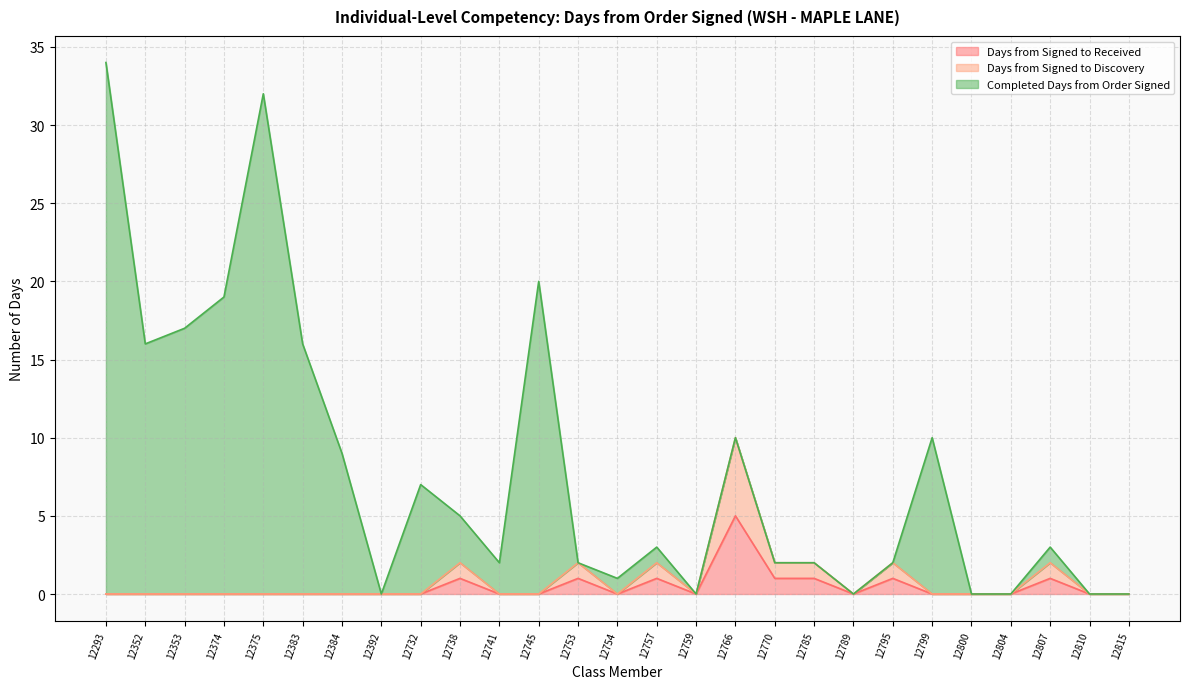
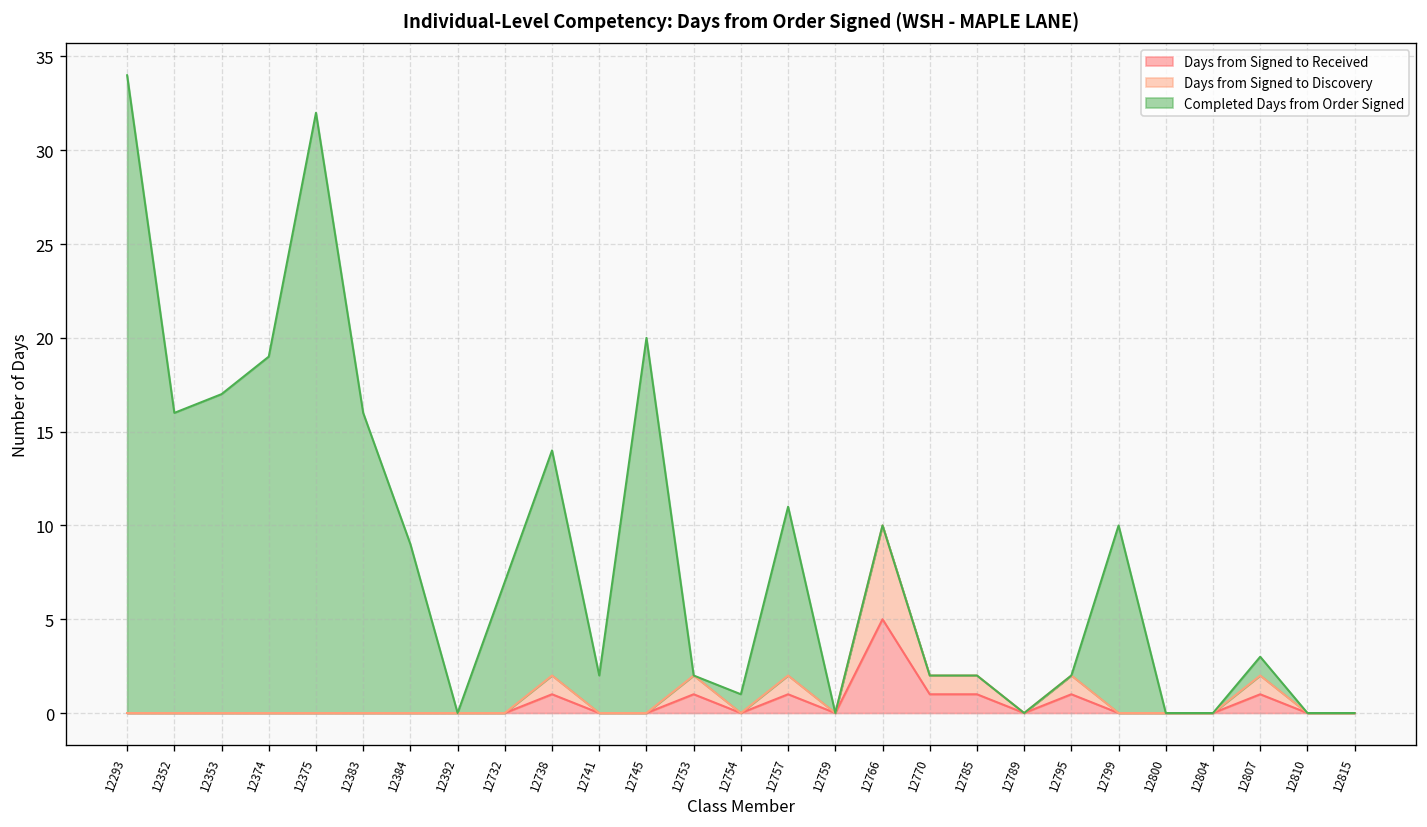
  {
    "Completed Days from Order Signed": {
      "12293": 34,
      "12352": 16,
      "12353": 17,
      "12374": 19,
      "12375": 32,
      "12383": 16,
      "12384": 9,
      "12732": 7,
-     "12738": 3,
+     "12738": 12,
      "12741": 2,
      "12745": 20,
      "12754": 1,
-     "12757": 1,
+     "12757": 9,
      "12799": 10,
      "12807": 1
    }
  }
